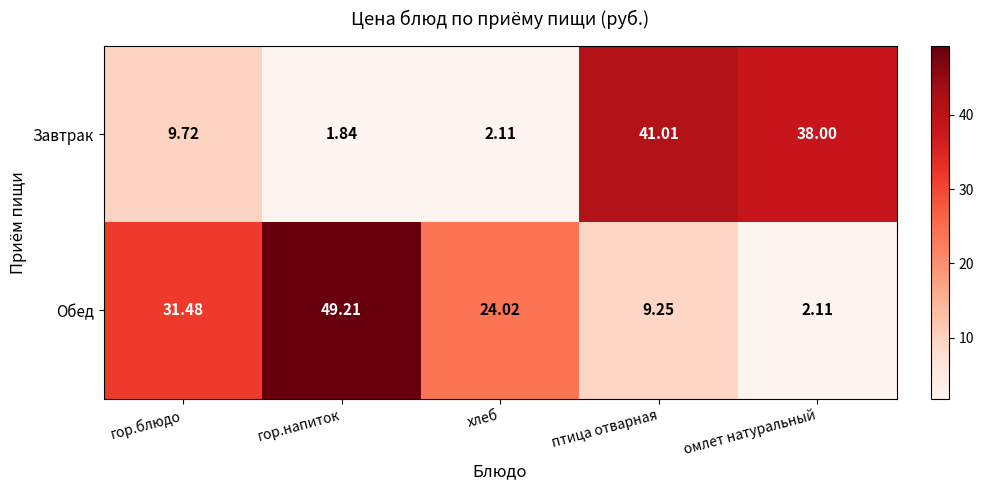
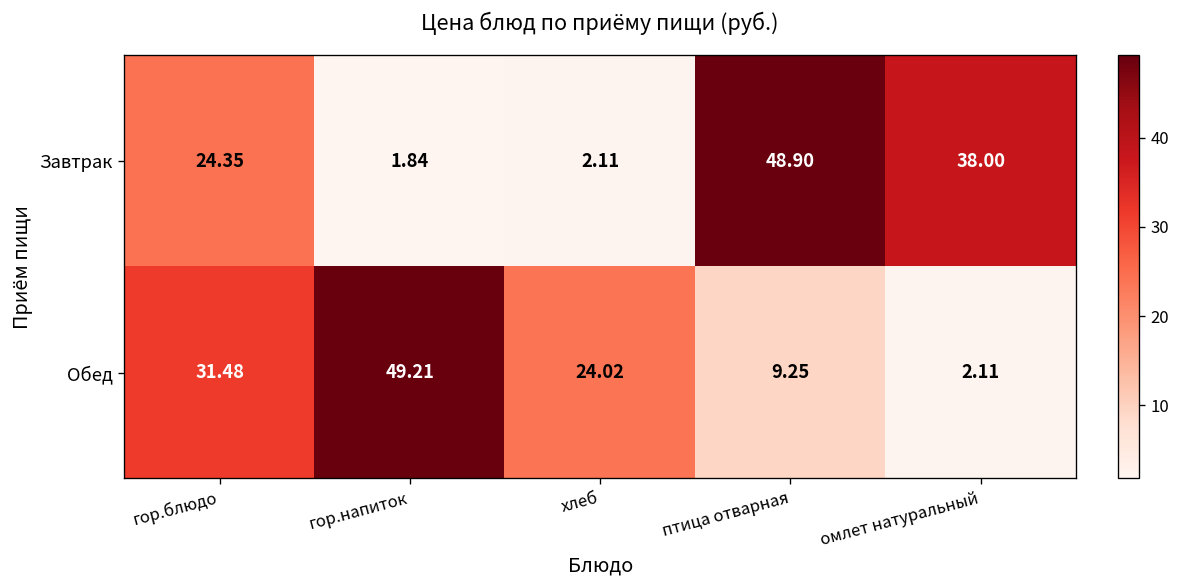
  {
    "Завтрак": {
-     "гор.блюдо": 9.72,
+     "гор.блюдо": 24.35,
      "гор.напиток": 1.84,
      "хлеб": 2.11,
-     "птица отварная": 41.01,
+     "птица отварная": 48.90,
      "омлет натуральный": 38.00
    },
    "Обед": {
      "гор.блюдо": 31.48,
      "гор.напиток": 49.21,
      "хлеб": 24.02,
      "птица отварная": 9.25,
      "омлет натуральный": 2.11
    }
  }
